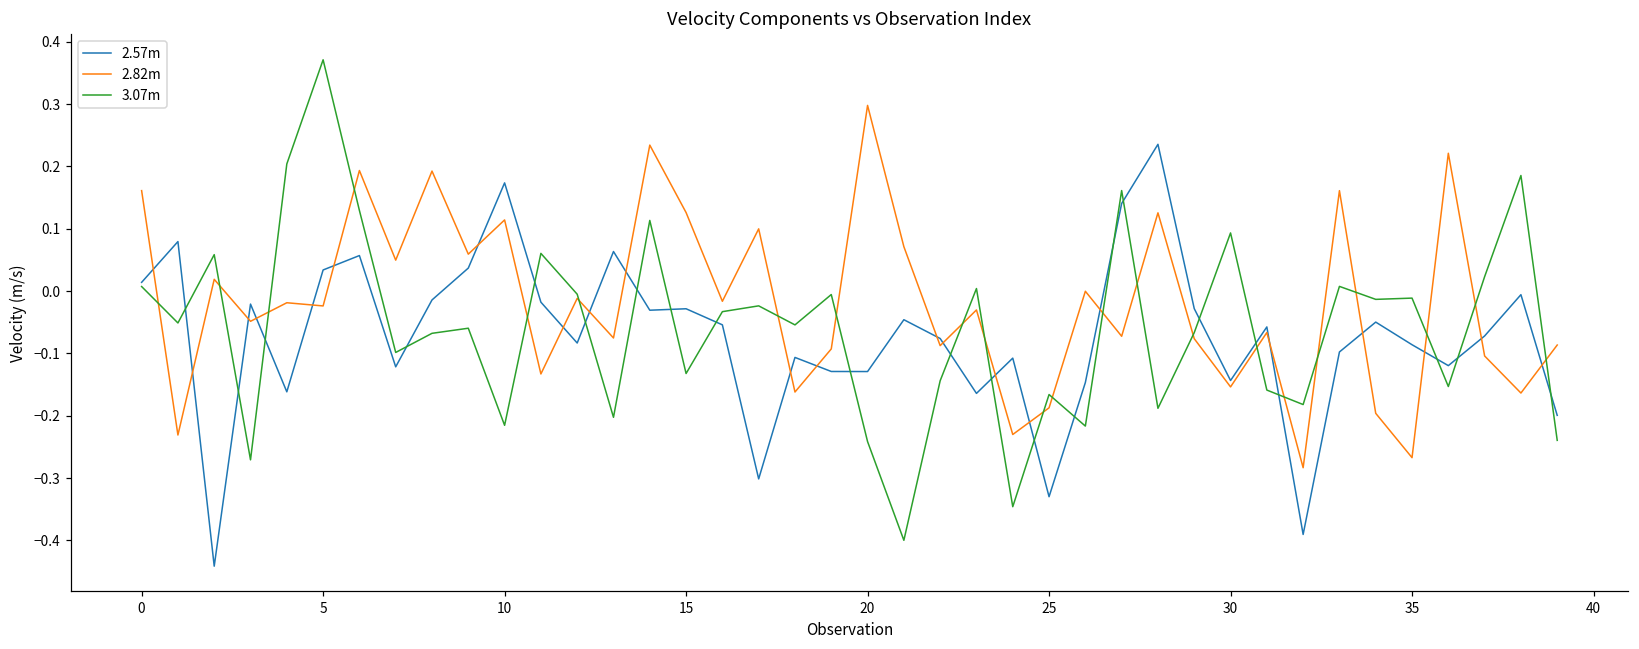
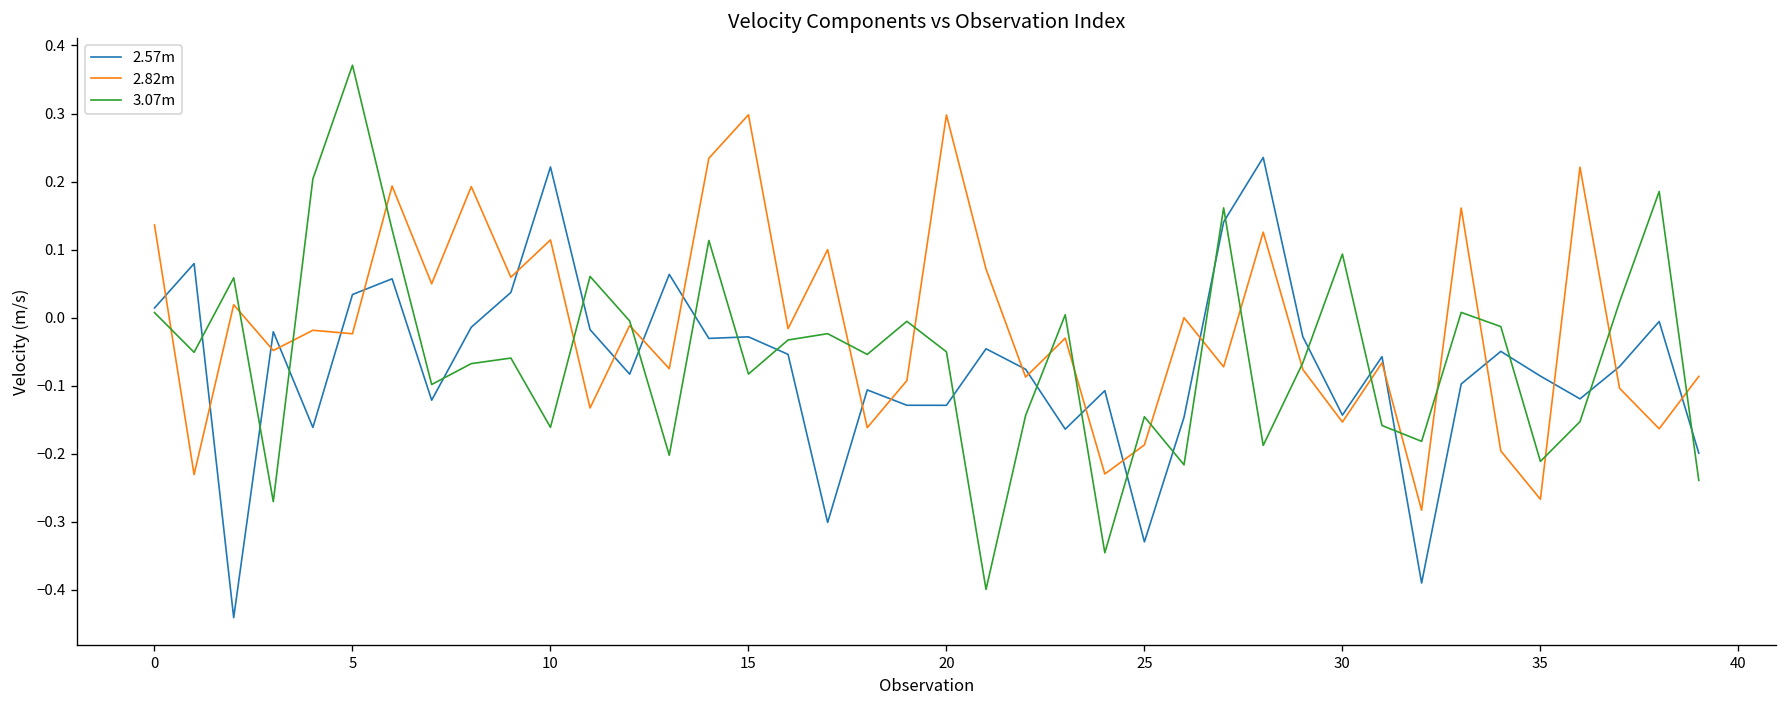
  {
    "2.57m": {
      "0": 0.01,
      "5": 0.03,
-     "10": 0.17,
+     "10": 0.22,
      "15": -0.03,
      "20": -0.13,
      "25": -0.33,
      "30": -0.14,
      "35": -0.09
    },
    "2.82m": {
-     "0": 0.16,
+     "0": 0.14,
      "5": -0.02,
      "10": 0.11,
-     "15": 0.13,
+     "15": 0.30,
      "20": 0.30,
      "25": -0.19,
      "30": -0.15,
      "35": -0.27
    },
    "3.07m": {
      "0": 0.01,
      "5": 0.37,
-     "10": -0.22,
-     "15": -0.13,
-     "20": -0.24,
-     "25": -0.17,
+     "10": -0.16,
+     "15": -0.08,
+     "20": -0.05,
+     "25": -0.15,
      "30": 0.09,
-     "35": -0.01
+     "35": -0.21
    }
  }
